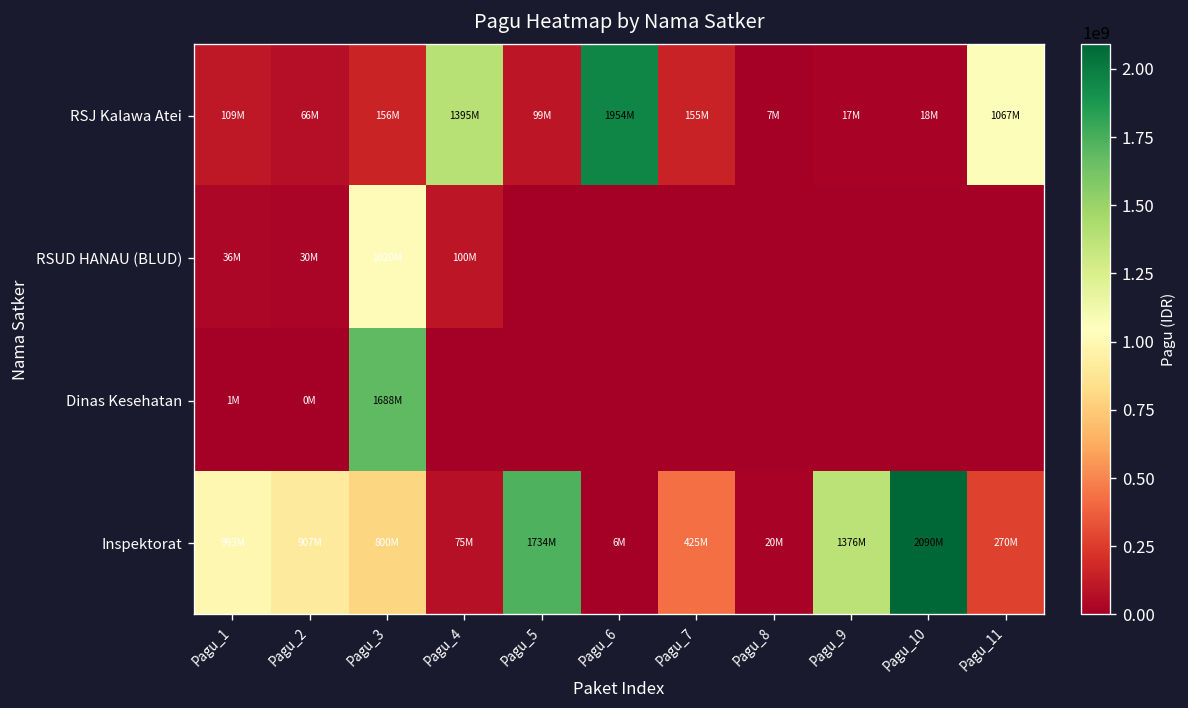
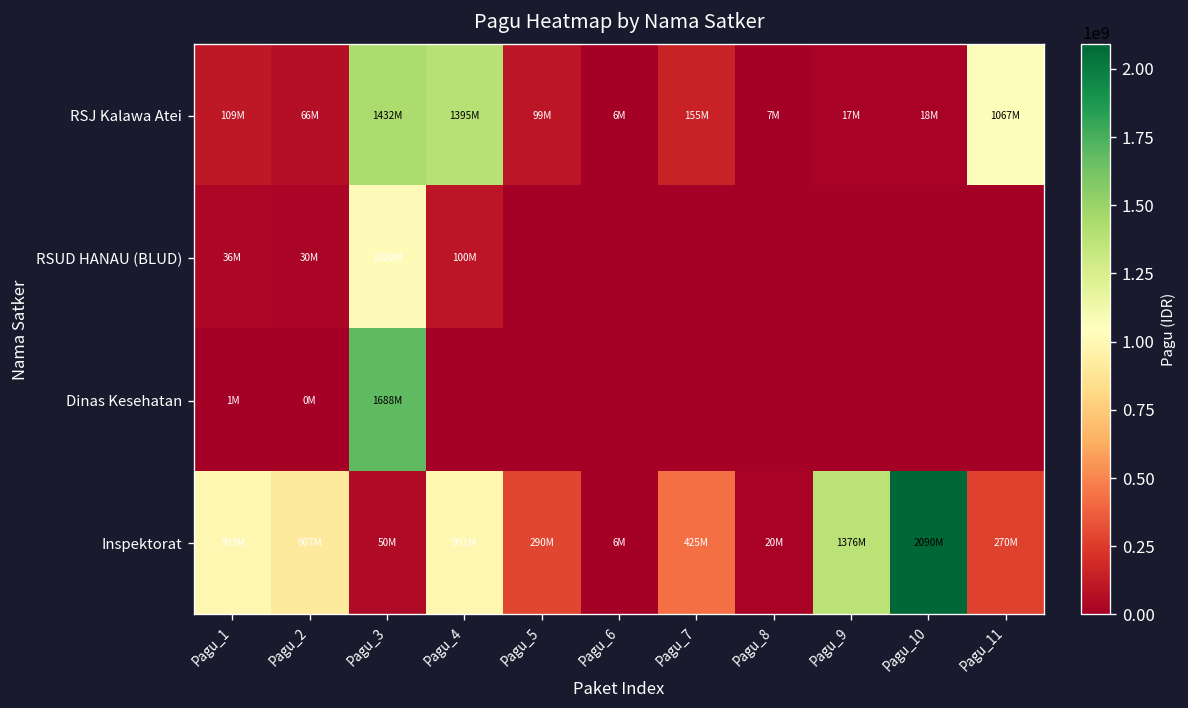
  {
    "RSJ Kalawa Atei": {
      "Pagu_1": "109M",
      "Pagu_2": "66M",
-     "Pagu_3": "156M",
+     "Pagu_3": "1432M",
      "Pagu_4": "1395M",
      "Pagu_5": "99M",
-     "Pagu_6": "1954M",
+     "Pagu_6": "6M",
      "Pagu_7": "155M",
      "Pagu_8": "7M",
      "Pagu_9": "17M",
      "Pagu_10": "18M",
      "Pagu_11": "1067M"
    },
    "RSUD HANAU (BLUD)": {
      "Pagu_1": "36M",
      "Pagu_2": "30M",
      "Pagu_3": "1020M",
      "Pagu_4": "100M"
    },
    "Dinas Kesehatan": {
      "Pagu_1": "1M",
      "Pagu_2": "0M",
      "Pagu_3": "1688M"
    },
    "Inspektorat": {
      "Pagu_1": "993M",
      "Pagu_2": "907M",
-     "Pagu_3": "800M",
-     "Pagu_4": "75M",
-     "Pagu_5": "1734M",
+     "Pagu_3": "50M",
+     "Pagu_4": "991M",
+     "Pagu_5": "290M",
      "Pagu_6": "6M",
      "Pagu_7": "425M",
      "Pagu_8": "20M",
      "Pagu_9": "1376M",
      "Pagu_10": "2090M",
      "Pagu_11": "270M"
    }
  }
